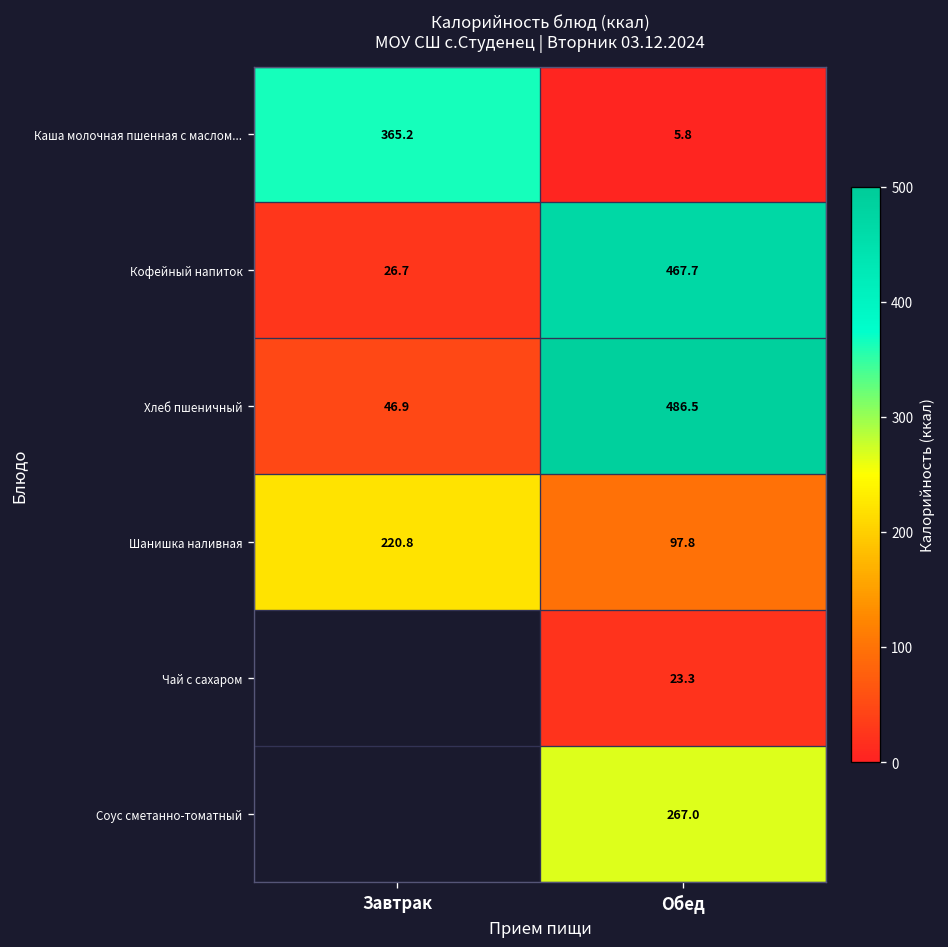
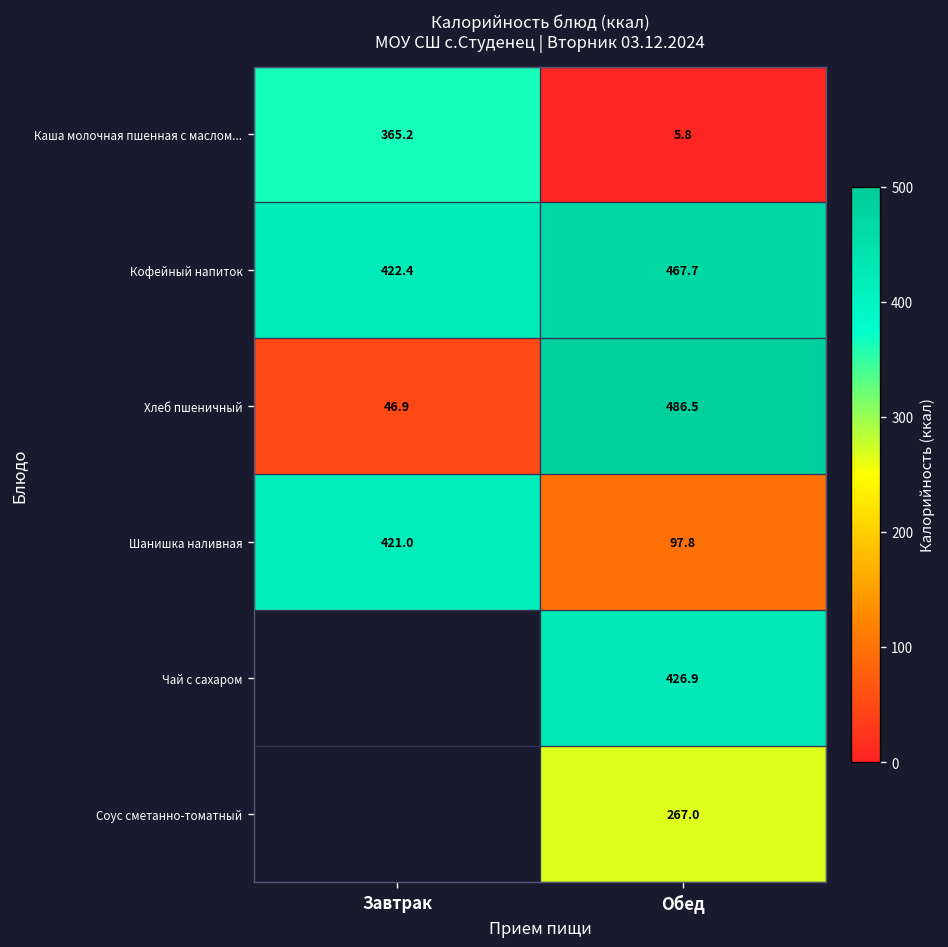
  {
    "Каша молочная пшенная с маслом...": {
      "Завтрак": 365.2,
      "Обед": 5.8
    },
    "Кофейный напиток": {
-     "Завтрак": 26.7,
+     "Завтрак": 422.4,
      "Обед": 467.7
    },
    "Хлеб пшеничный": {
      "Завтрак": 46.9,
      "Обед": 486.5
    },
    "Шанишка наливная": {
-     "Завтрак": 220.8,
+     "Завтрак": 421.0,
      "Обед": 97.8
    },
    "Чай с сахаром": {
-     "Обед": 23.3
+     "Обед": 426.9
    },
    "Соус сметанно-томатный": {
      "Обед": 267.0
    }
  }
